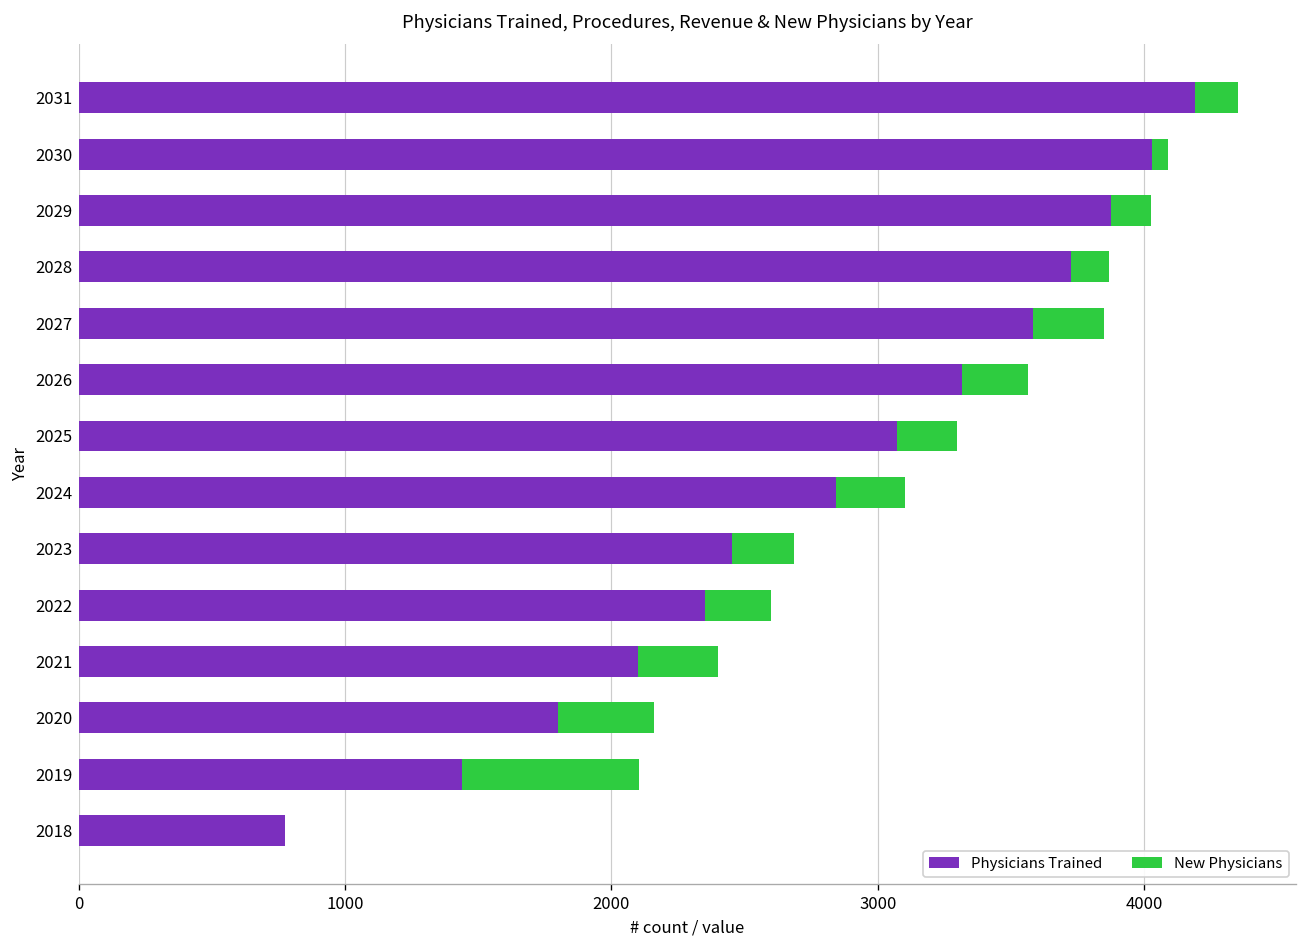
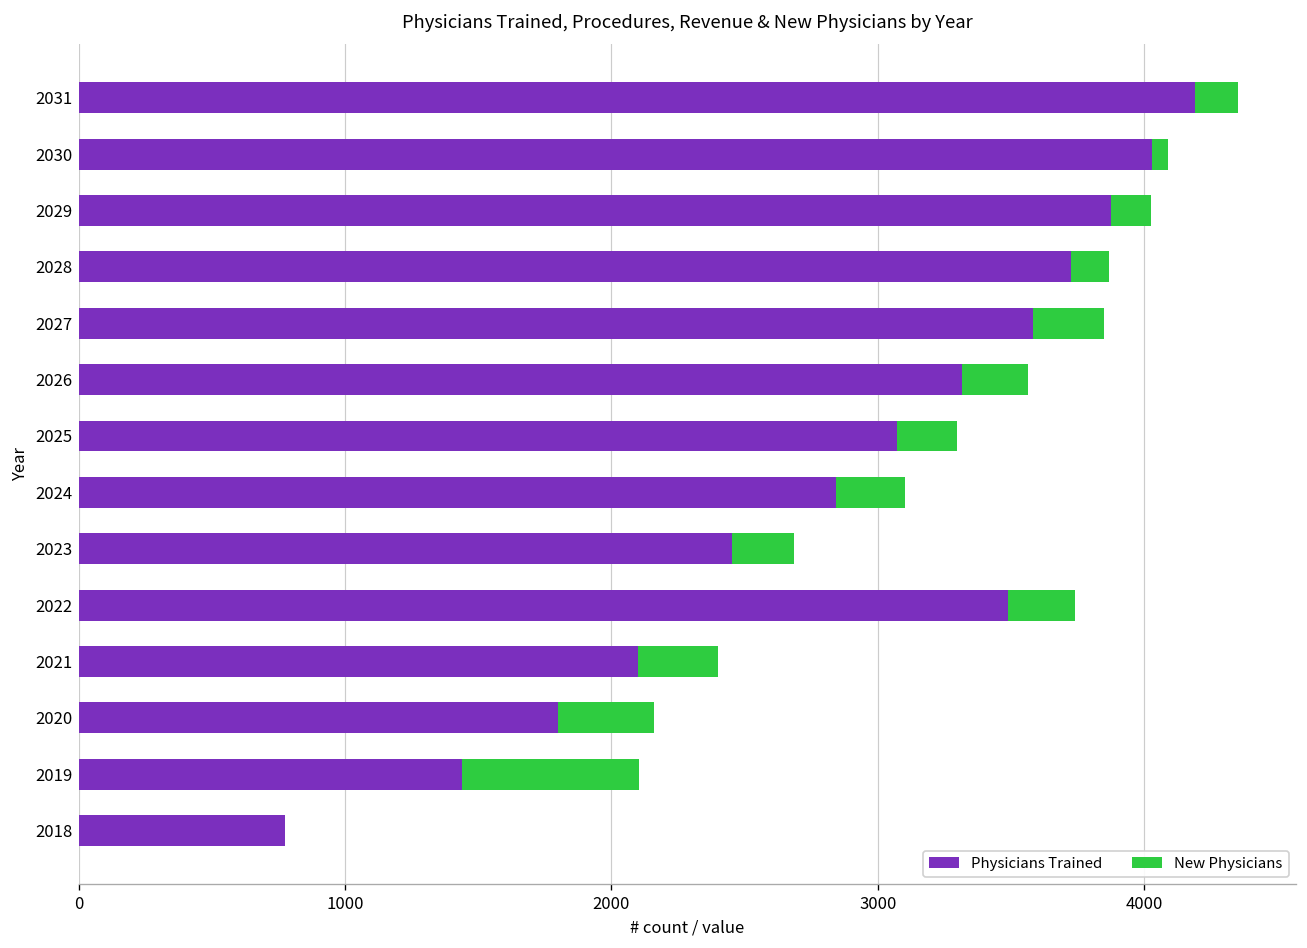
  {
    "Physicians Trained": {
      "2031": 4190,
      "2030": 4030,
      "2029": 3870,
      "2028": 3730,
      "2027": 3580,
      "2026": 3320,
      "2025": 3070,
      "2024": 2840,
      "2023": 2450,
-     "2022": 2350,
+     "2022": 3490,
      "2021": 2100,
      "2020": 1800,
      "2019": 1440,
      "2018": 780
    },
    "New Physicians": {
      "2031": 160,
      "2030": 60,
      "2029": 150,
      "2028": 140,
      "2027": 270,
      "2026": 250,
      "2025": 230,
      "2024": 260,
      "2023": 240,
      "2022": 250,
      "2021": 300,
      "2020": 360,
      "2019": 670,
      "2018": 0
    }
  }
